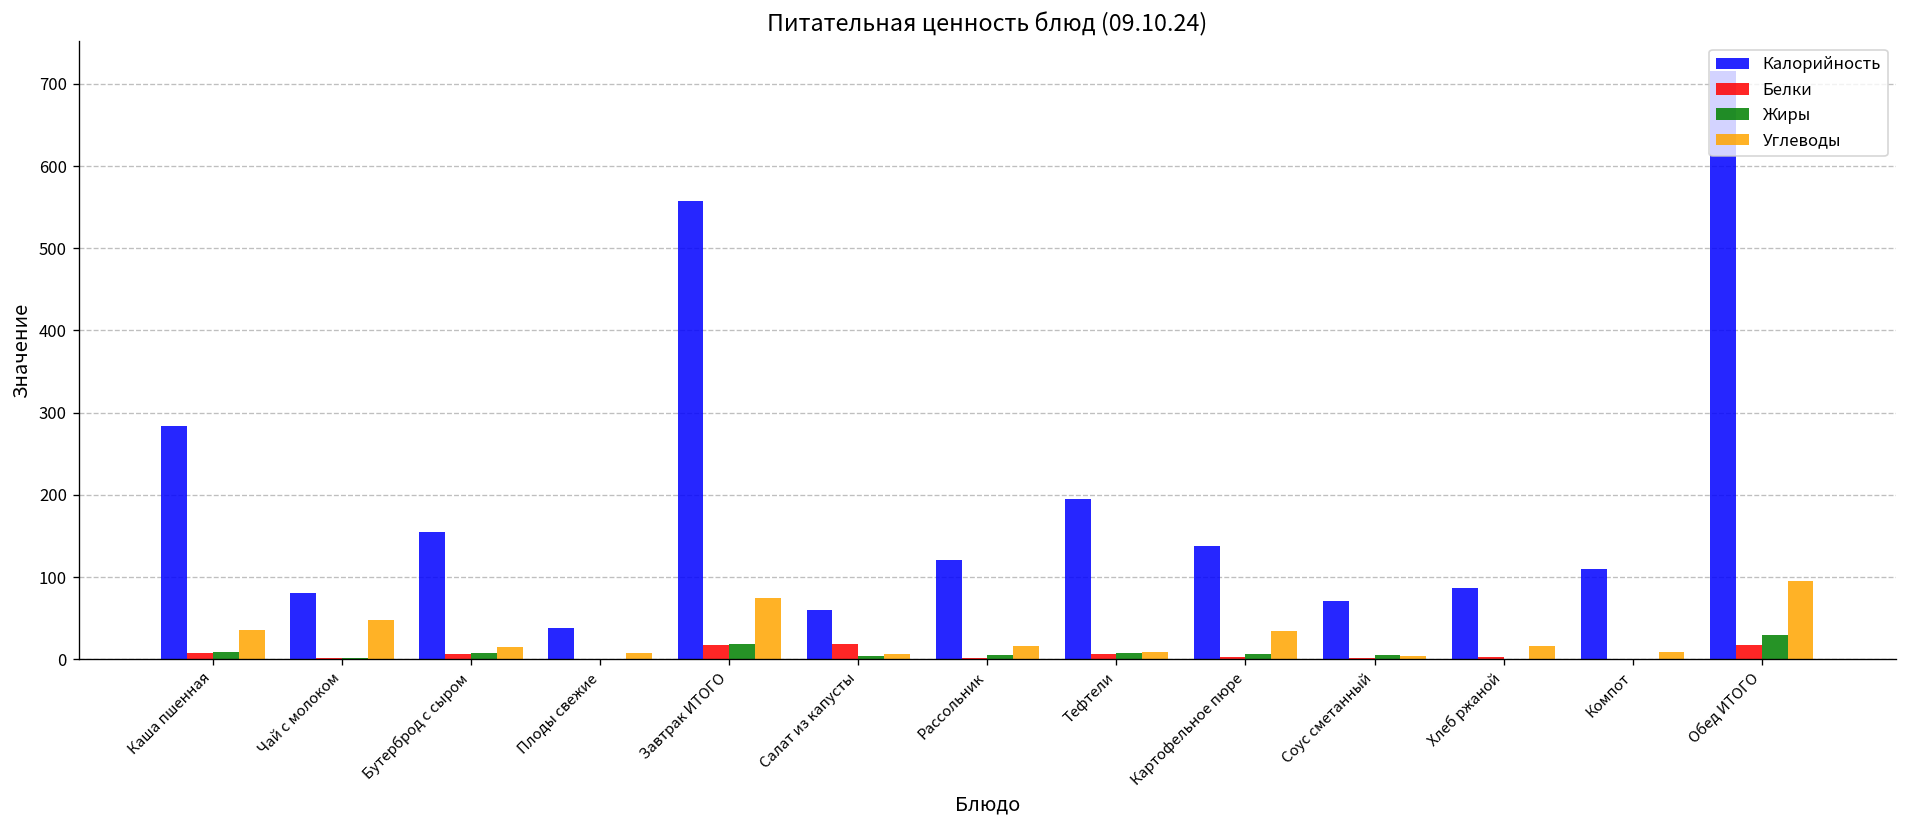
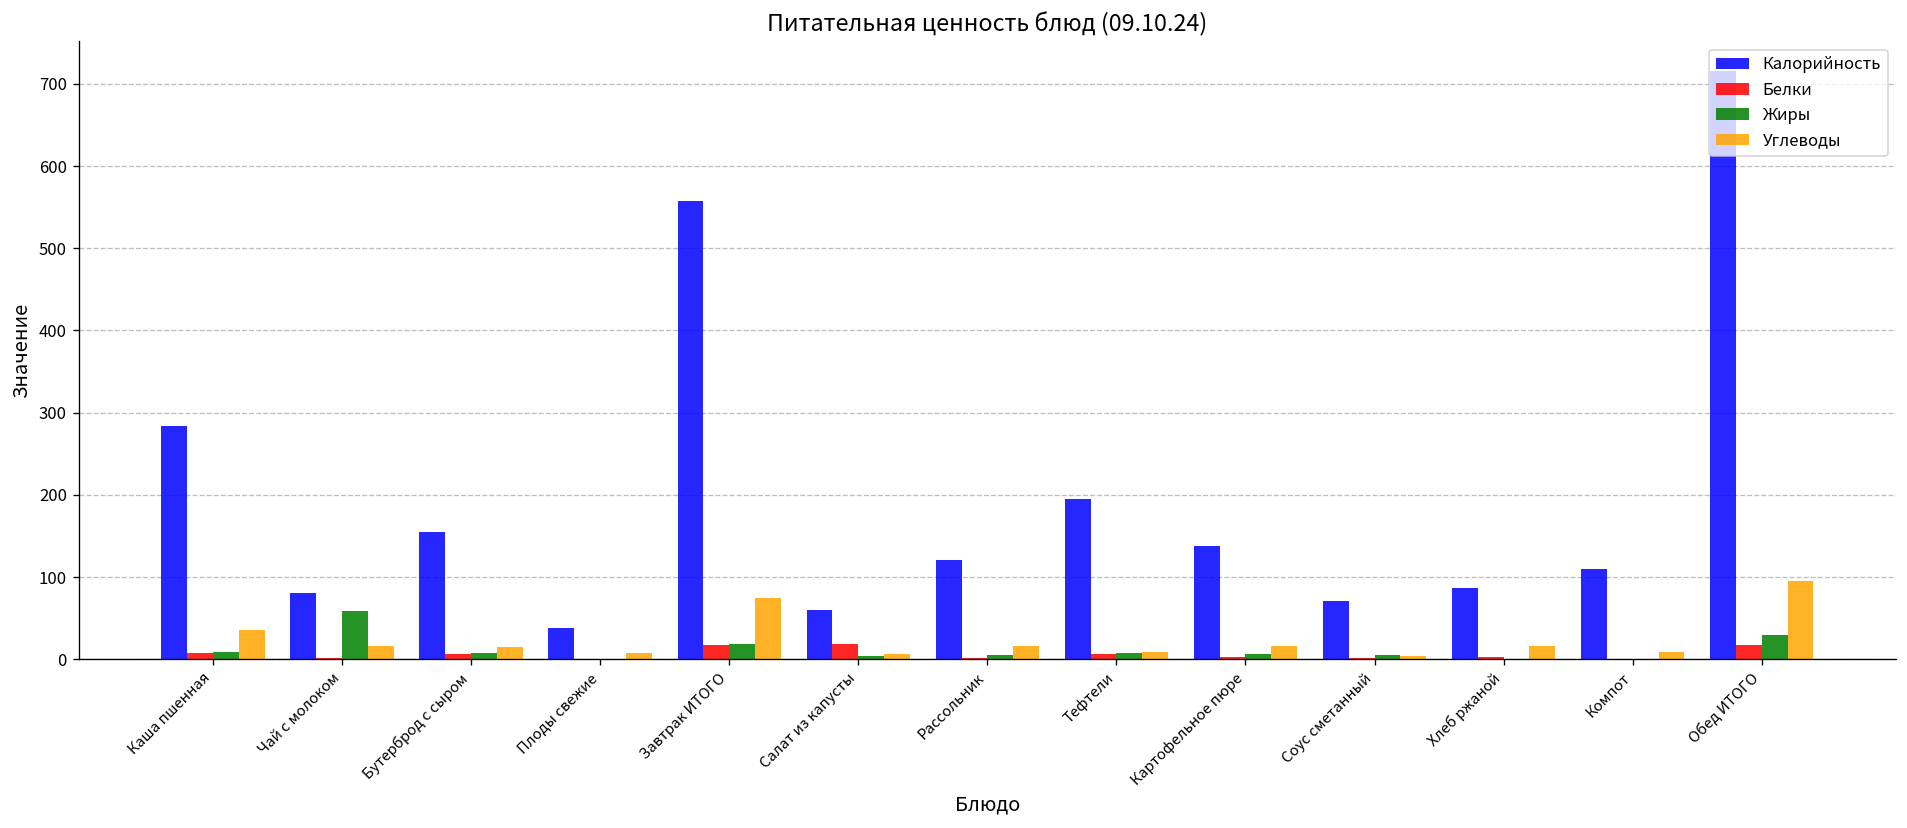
  {
    "Калорийность": {
      "Каша пшенная": 280,
      "Чай с молоком": 80,
      "Бутерброд с сыром": 160,
      "Плоды свежие": 40,
      "Завтрак ИТОГО": 560,
      "Салат из капусты": 60,
      "Рассольник": 120,
      "Тефтели": 200,
      "Картофельное пюре": 140,
      "Соус сметанный": 70,
      "Хлеб ржаной": 90,
      "Компот": 110
    },
    "Белки": {
      "Каша пшенная": 10,
      "Бутерброд с сыром": 10,
      "Завтрак ИТОГО": 20,
      "Салат из капусты": 20,
      "Тефтели": 10,
      "Обед ИТОГО": 20
    },
    "Жиры": {
      "Каша пшенная": 10,
-     "Чай с молоком": 0,
+     "Чай с молоком": 60,
      "Бутерброд с сыром": 10,
      "Завтрак ИТОГО": 20,
      "Рассольник": 10,
      "Тефтели": 10,
      "Картофельное пюре": 10,
      "Соус сметанный": 10,
      "Компот": 0,
      "Обед ИТОГО": 30
    },
    "Углеводы": {
      "Каша пшенная": 40,
-     "Чай с молоком": 50,
+     "Чай с молоком": 20,
      "Бутерброд с сыром": 10,
      "Плоды свежие": 10,
      "Завтрак ИТОГО": 80,
      "Салат из капусты": 10,
      "Рассольник": 20,
      "Тефтели": 10,
-     "Картофельное пюре": 30,
+     "Картофельное пюре": 20,
      "Соус сметанный": 0,
      "Хлеб ржаной": 20,
      "Компот": 10,
      "Обед ИТОГО": 100
    }
  }
